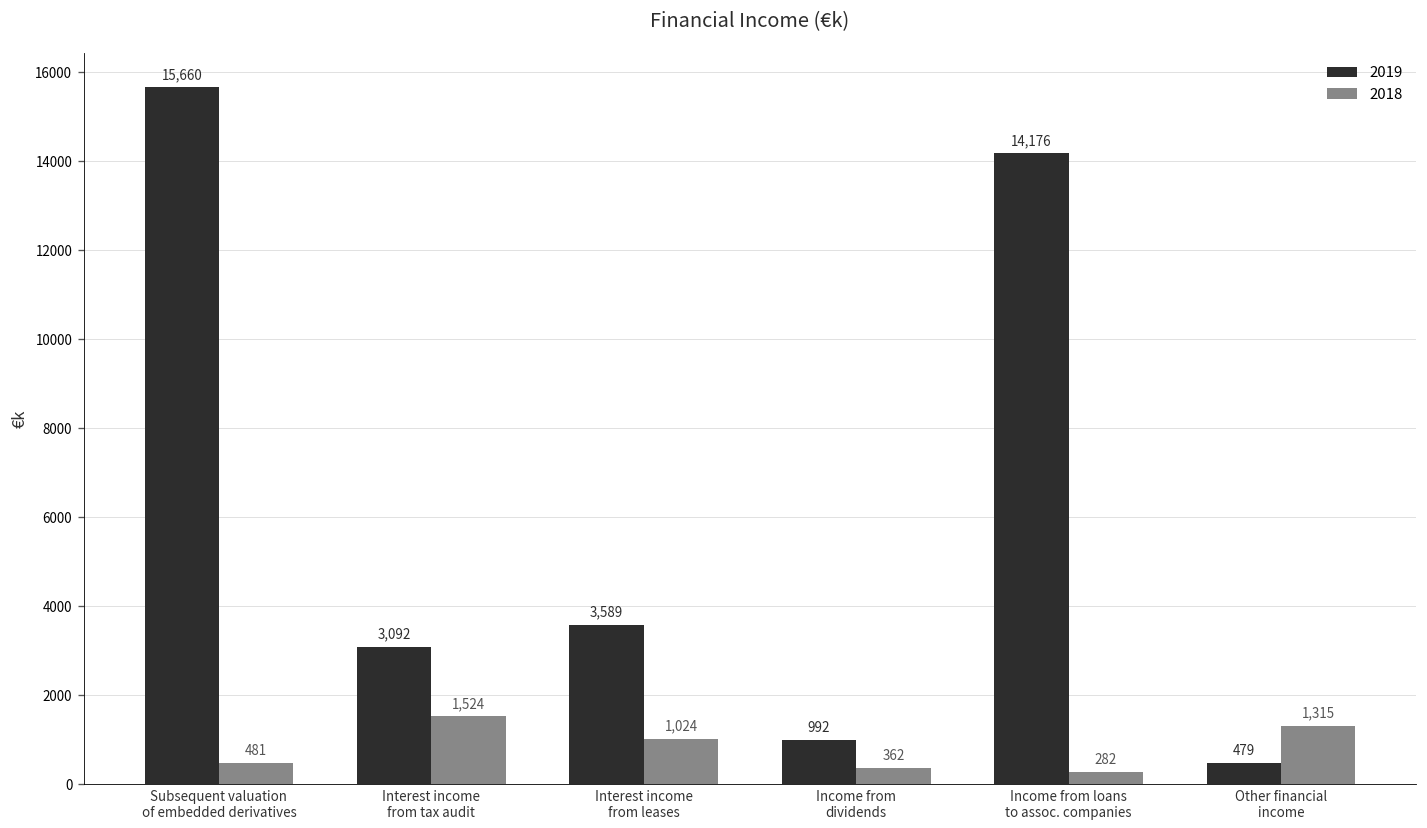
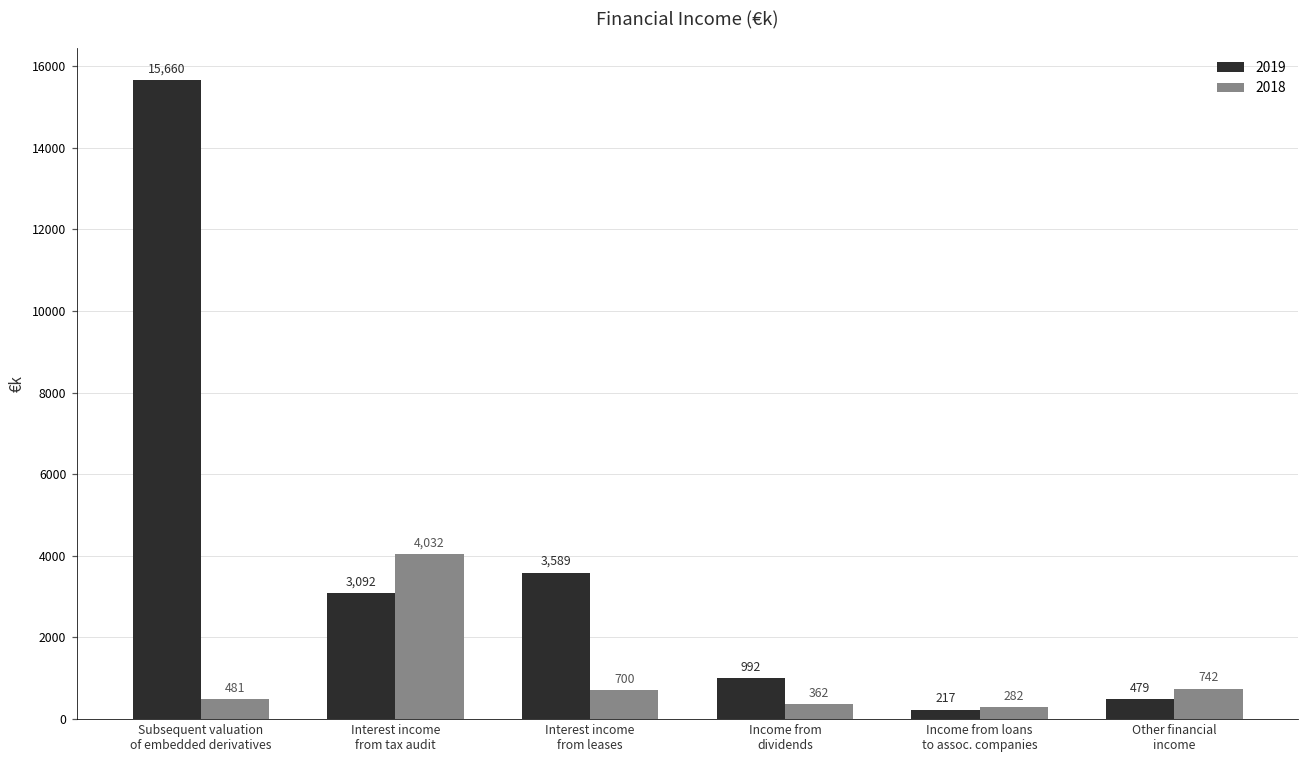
  {
    "2019": {
      "Subsequent valuation of embedded derivatives": "15,660",
      "Interest income from tax audit": "3,092",
      "Interest income from leases": "3,589",
      "Income from dividends": "992",
-     "Income from loans to assoc. companies": "14,176",
+     "Income from loans to assoc. companies": "217",
      "Other financial income": "479"
    },
    "2018": {
      "Subsequent valuation of embedded derivatives": "481",
-     "Interest income from tax audit": "1,524",
-     "Interest income from leases": "1,024",
+     "Interest income from tax audit": "4,032",
+     "Interest income from leases": "700",
      "Income from dividends": "362",
      "Income from loans to assoc. companies": "282",
-     "Other financial income": "1,315"
+     "Other financial income": "742"
    }
  }
